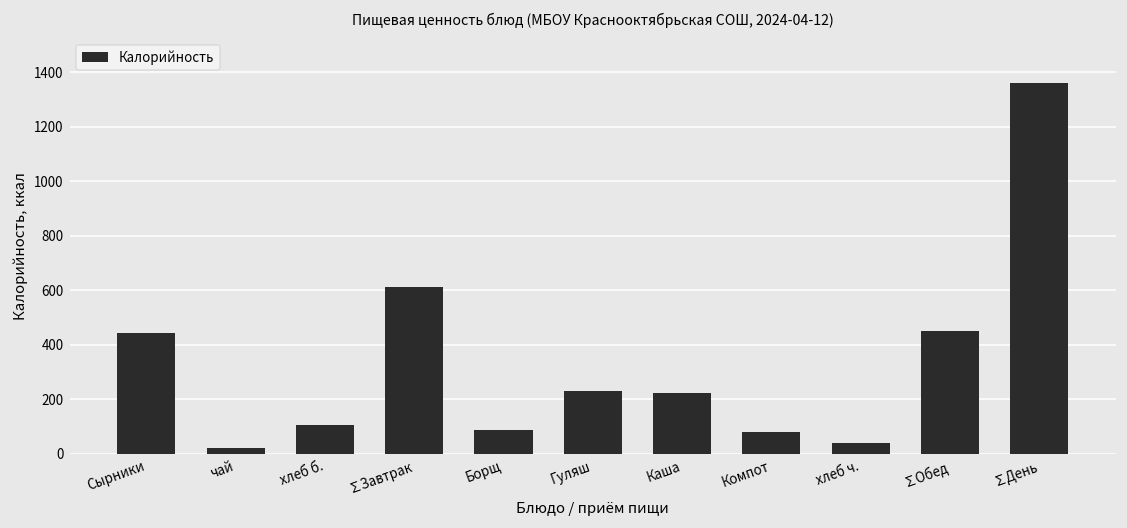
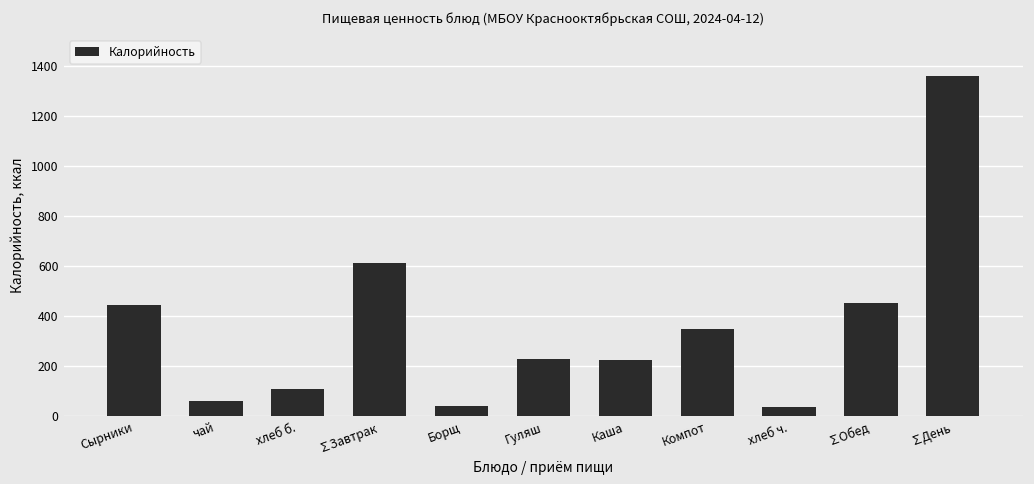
  {
    "Сырники": 450,
-   "чай": 20,
+   "чай": 60,
    "хлеб б.": 110,
    "∑Завтрак": 610,
-   "Борщ": 90,
+   "Борщ": 40,
    "Гуляш": 230,
    "Каша": 230,
-   "Компот": 80,
+   "Компот": 350,
    "хлеб ч.": 40,
    "∑Обед": 450,
    "∑День": 1360
  }
